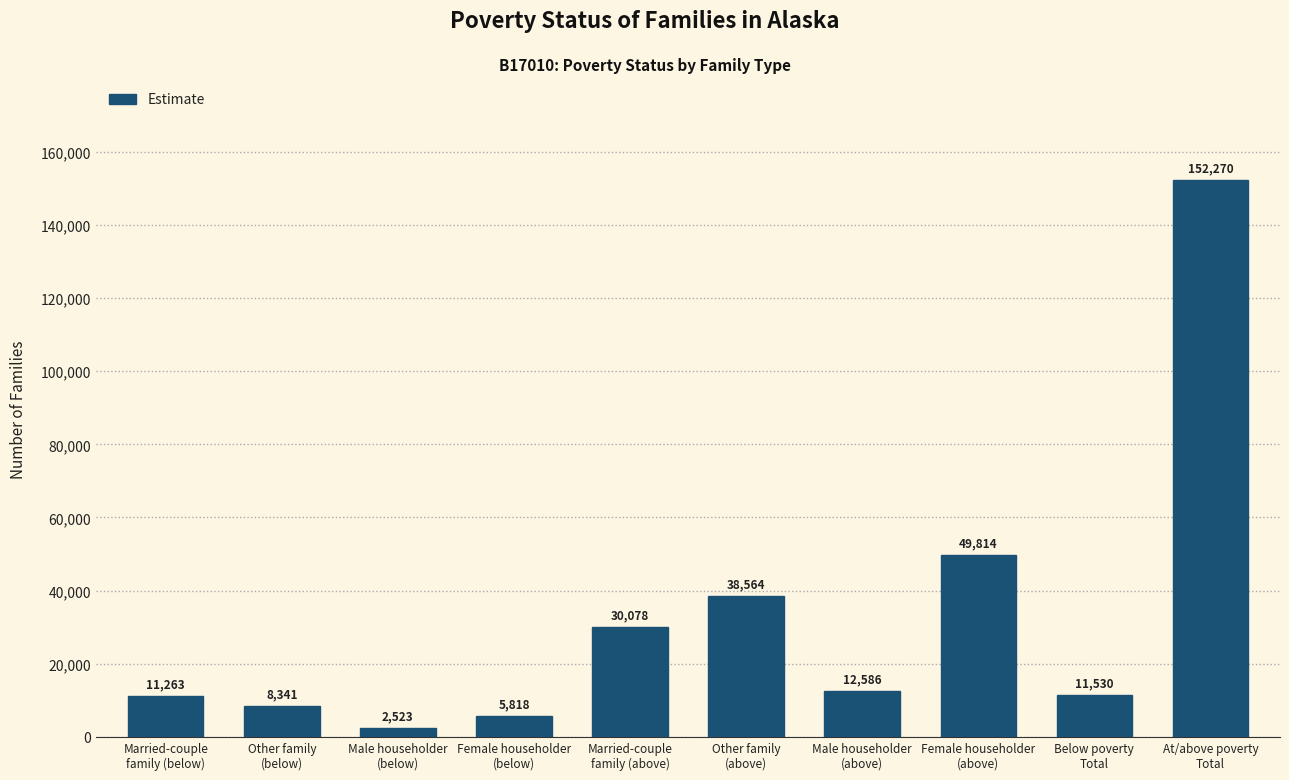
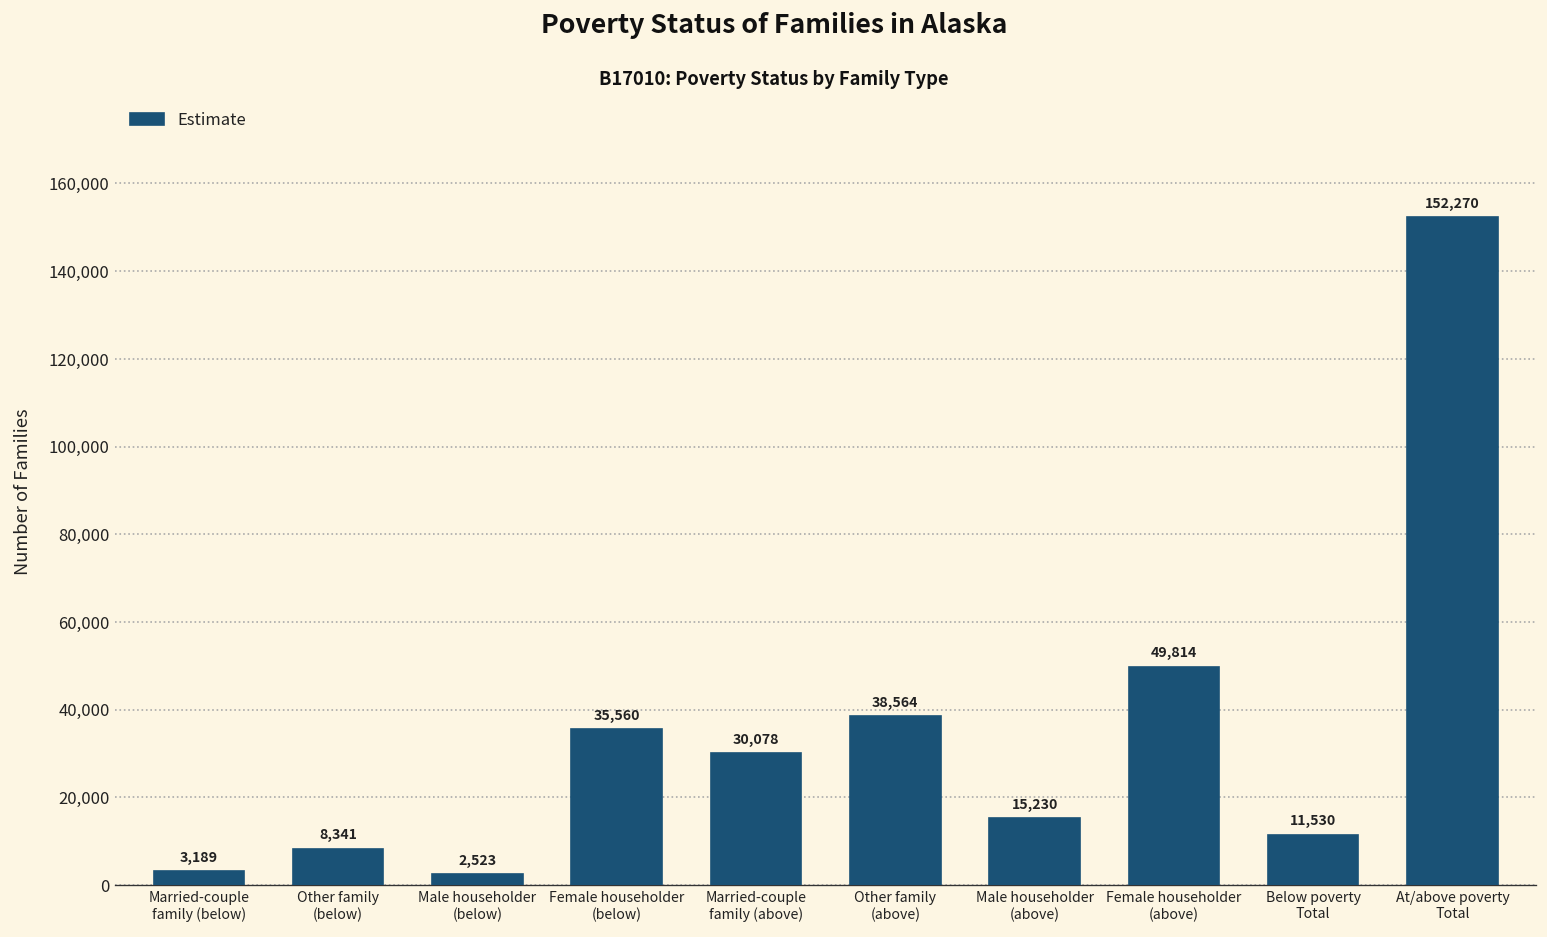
  {
-   "Married-couple family (below)": "11,263",
+   "Married-couple family (below)": "3,189",
    "Other family (below)": "8,341",
    "Male householder (below)": "2,523",
-   "Female householder (below)": "5,818",
+   "Female householder (below)": "35,560",
    "Married-couple family (above)": "30,078",
    "Other family (above)": "38,564",
-   "Male householder (above)": "12,586",
+   "Male householder (above)": "15,230",
    "Female householder (above)": "49,814",
    "Below poverty Total": "11,530",
    "At/above poverty Total": "152,270"
  }
